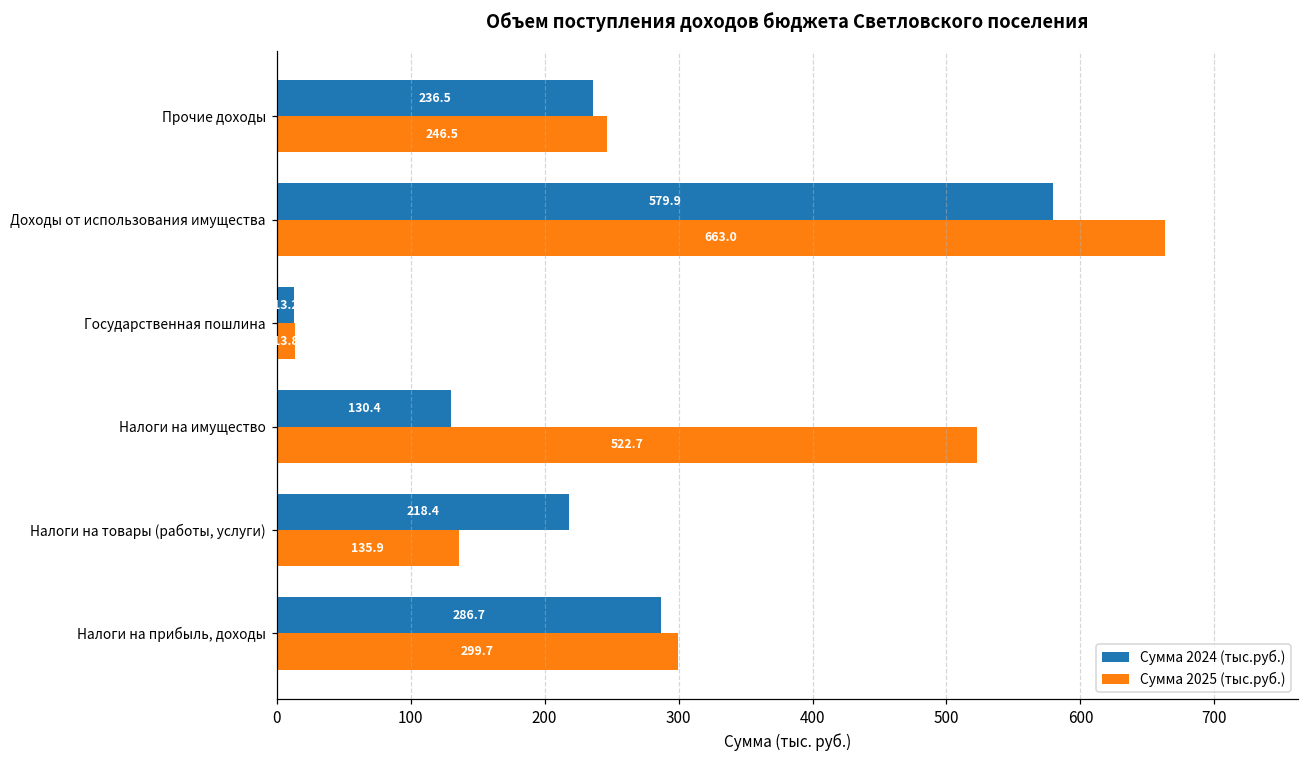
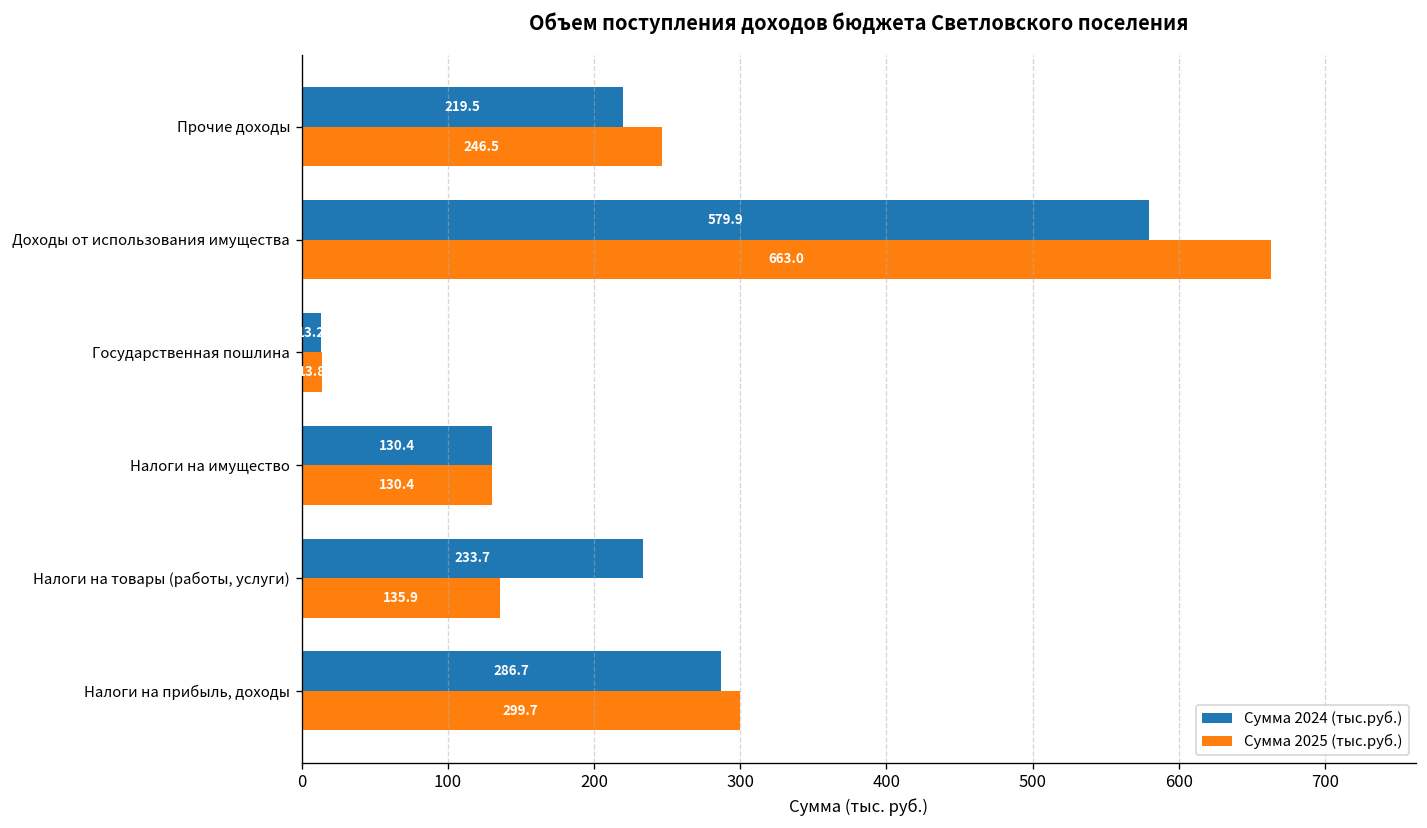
  {
    "Сумма 2024 (тыс.руб.)": {
-     "Прочие доходы": 236.5,
+     "Прочие доходы": 219.5,
      "Доходы от использования имущества": 579.9,
      "Государственная пошлина": 13.2,
      "Налоги на имущество": 130.4,
-     "Налоги на товары (работы, услуги)": 218.4,
+     "Налоги на товары (работы, услуги)": 233.7,
      "Налоги на прибыль, доходы": 286.7
    },
    "Сумма 2025 (тыс.руб.)": {
      "Прочие доходы": 246.5,
      "Доходы от использования имущества": 663.0,
      "Государственная пошлина": 13.8,
-     "Налоги на имущество": 522.7,
+     "Налоги на имущество": 130.4,
      "Налоги на товары (работы, услуги)": 135.9,
      "Налоги на прибыль, доходы": 299.7
    }
  }
